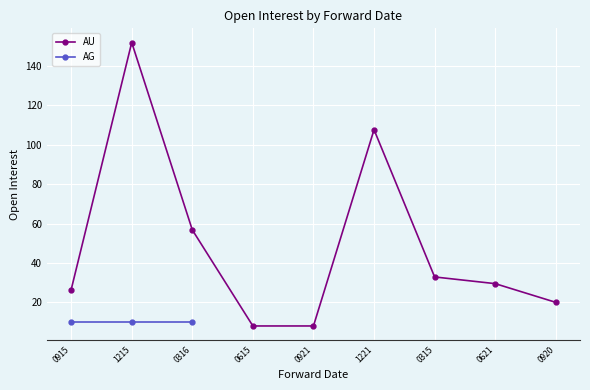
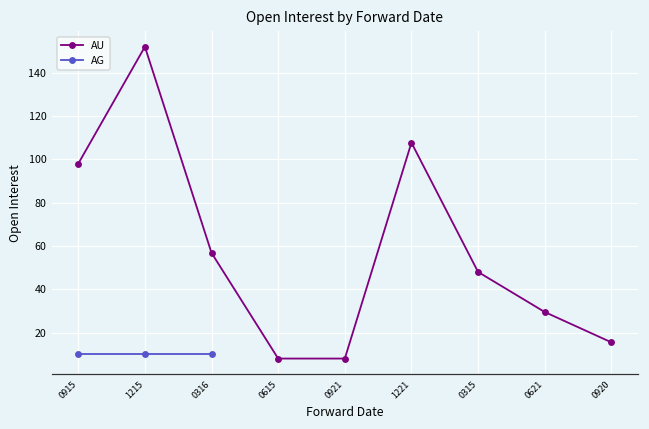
  {
    "AU": {
-     "0915": 26,
+     "0915": 98,
      "1215": 152,
      "0316": 57,
      "0615": 8,
      "0921": 8,
      "1221": 108,
-     "0315": 33,
+     "0315": 48,
      "0621": 30,
-     "0920": 20
+     "0920": 16
    },
    "AG": {
      "0915": 10,
      "1215": 10,
      "0316": 10
    }
  }
